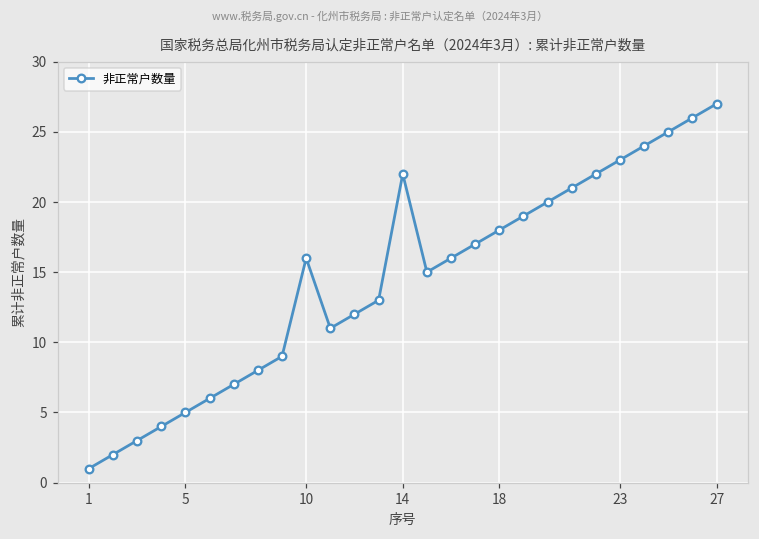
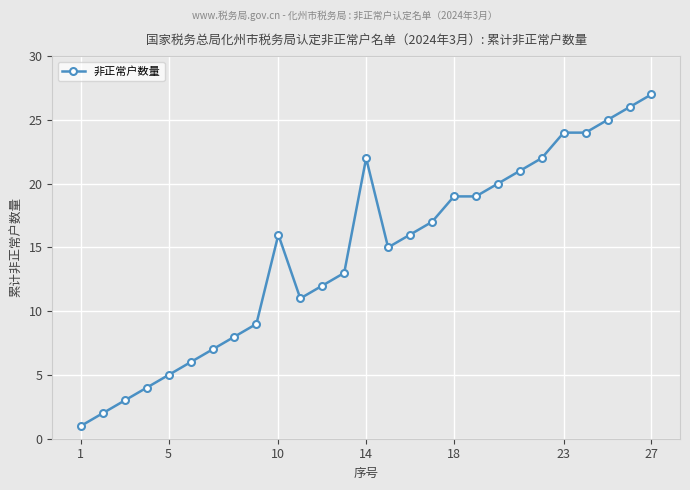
  {
    "1": 1,
    "5": 5,
    "10": 16,
    "14": 22,
-   "18": 18,
-   "23": 23,
+   "18": 19,
+   "23": 24,
    "27": 27
  }
